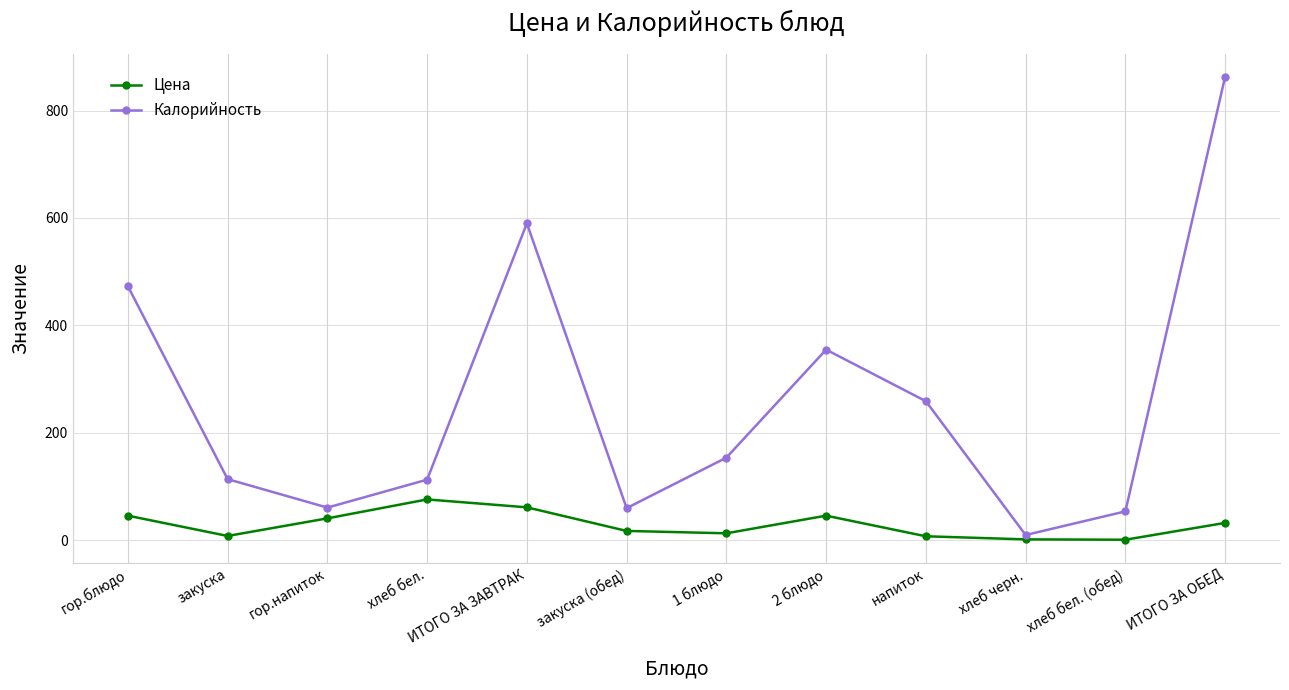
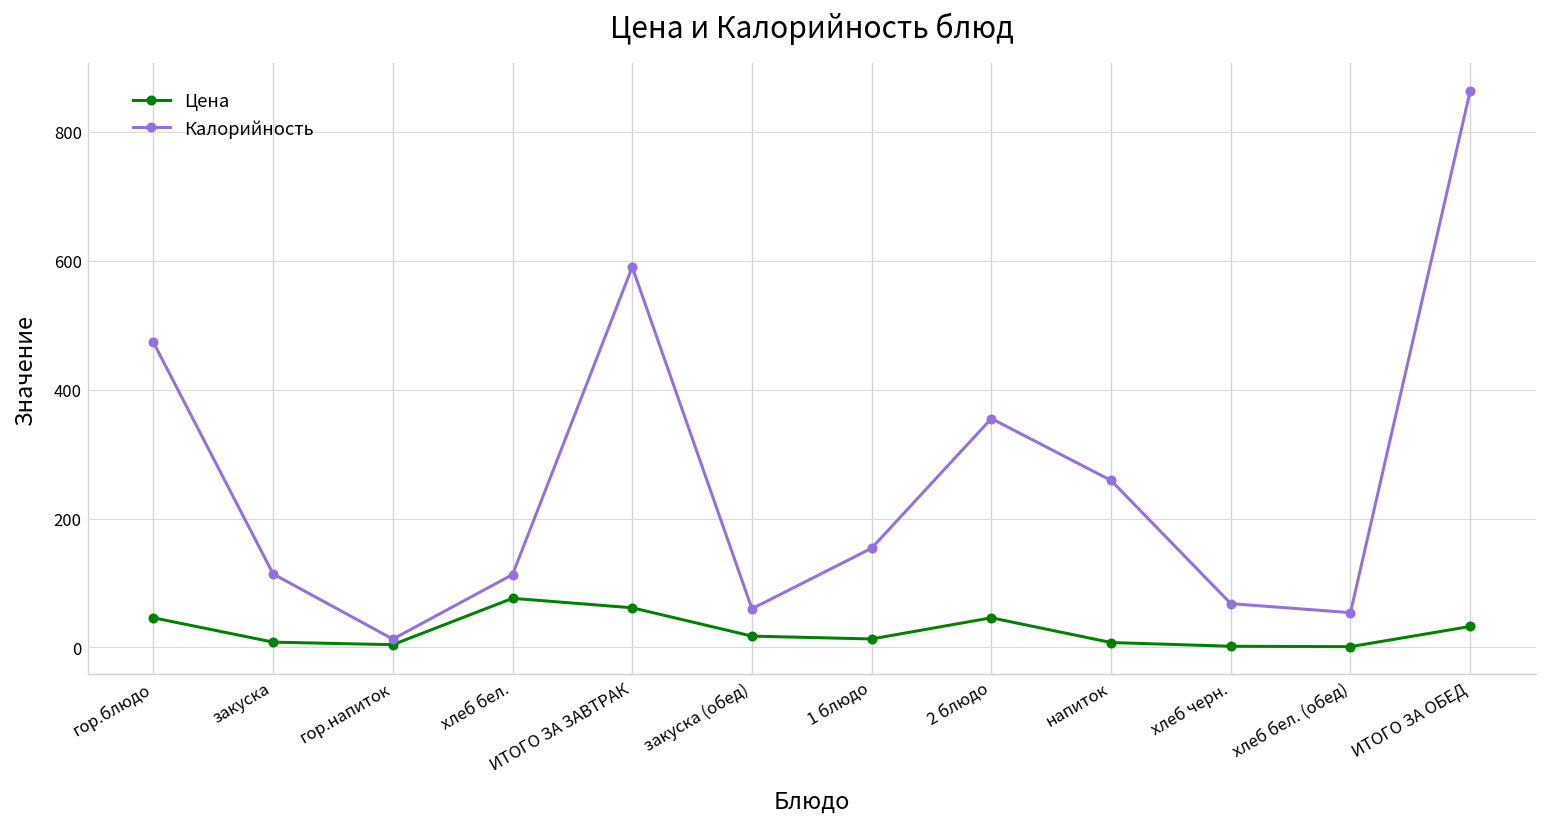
  {
    "Цена": {
      "гор.блюдо": 50,
      "закуска": 10,
-     "гор.напиток": 40,
+     "гор.напиток": 0,
      "хлеб бел.": 80,
      "ИТОГО ЗА ЗАВТРАК": 60,
      "закуска (обед)": 20,
      "1 блюдо": 10,
      "2 блюдо": 50,
      "напиток": 10,
      "хлеб черн.": 0,
      "хлеб бел. (обед)": 0,
      "ИТОГО ЗА ОБЕД": 30
    },
    "Калорийность": {
      "гор.блюдо": 470,
      "закуска": 110,
-     "гор.напиток": 60,
+     "гор.напиток": 10,
      "хлеб бел.": 110,
      "ИТОГО ЗА ЗАВТРАК": 590,
      "закуска (обед)": 60,
      "1 блюдо": 150,
      "2 блюдо": 360,
      "напиток": 260,
-     "хлеб черн.": 10,
+     "хлеб черн.": 70,
      "хлеб бел. (обед)": 50,
      "ИТОГО ЗА ОБЕД": 860
    }
  }
